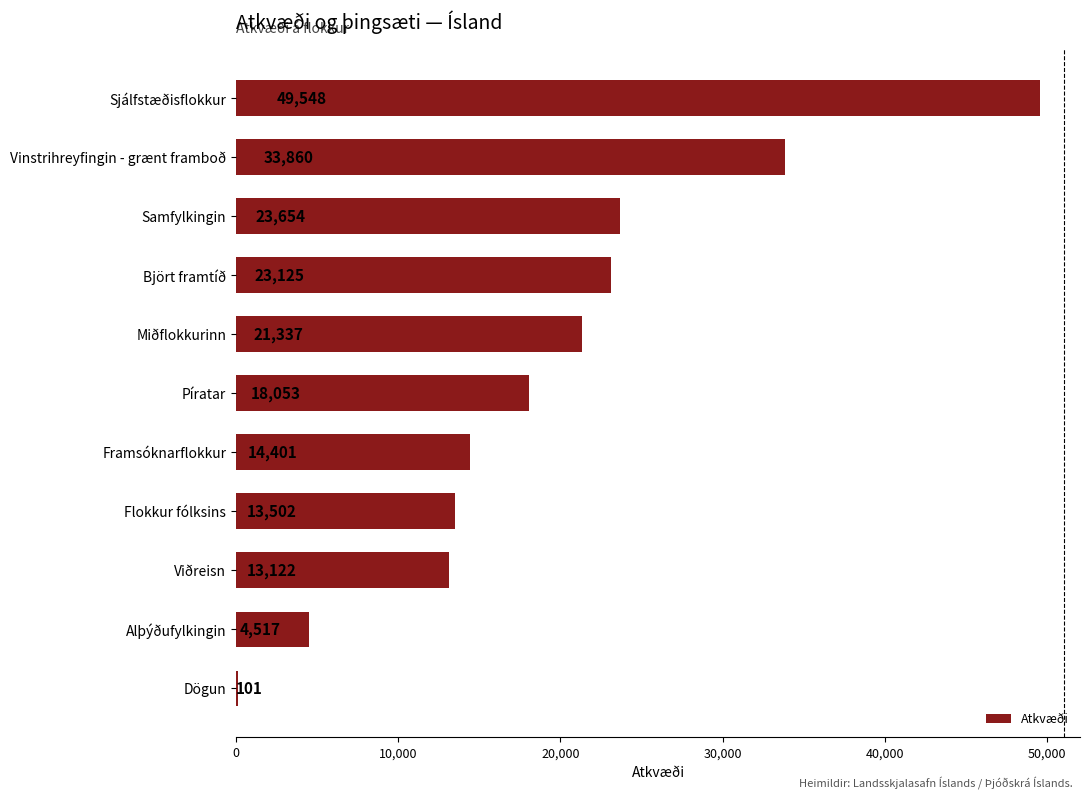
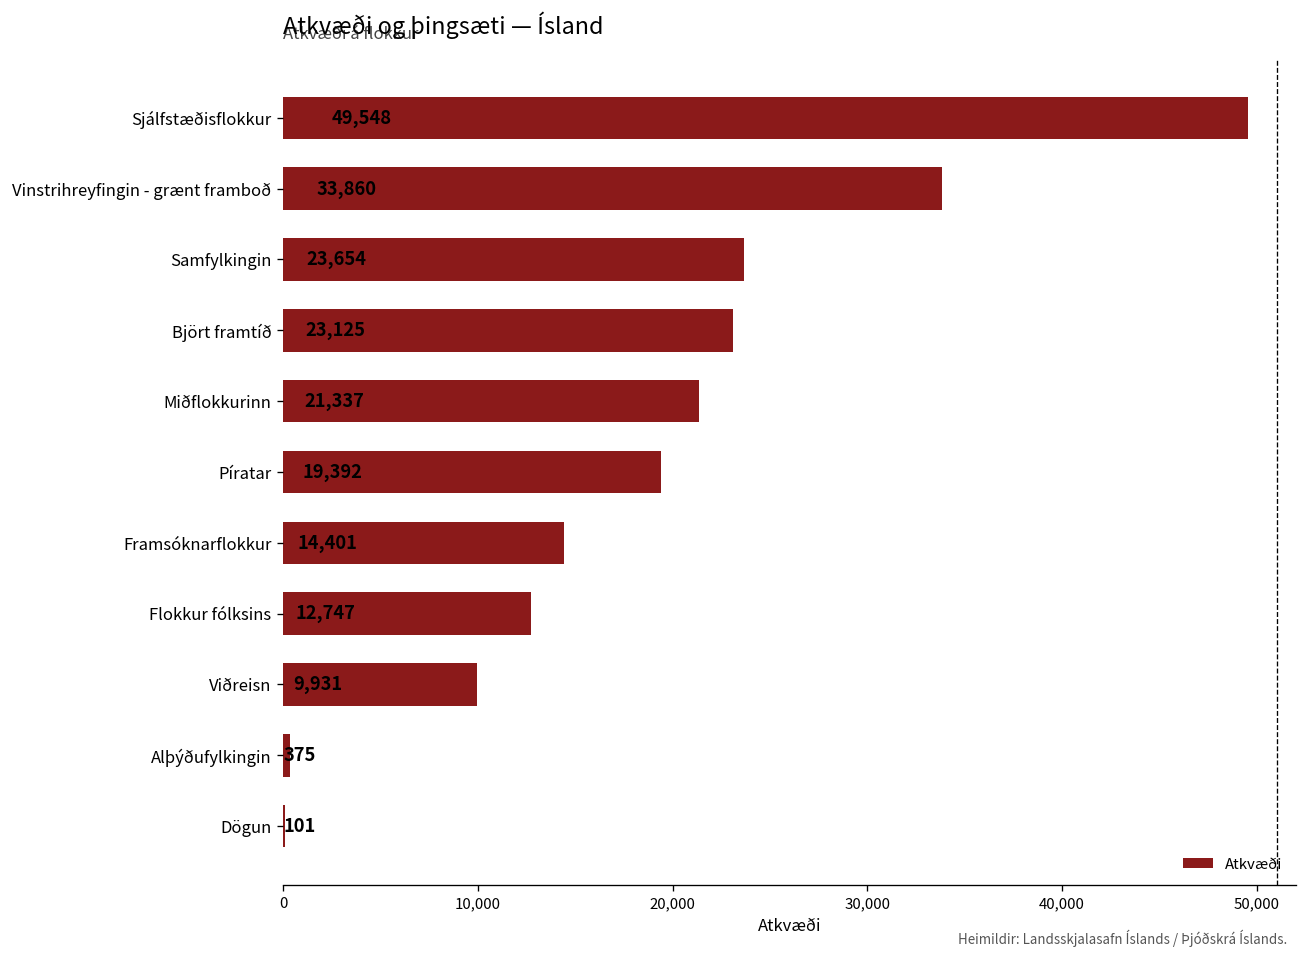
  {
    "Sjálfstæðisflokkur": "49,548",
    "Vinstrihreyfingin - grænt framboð": "33,860",
    "Samfylkingin": "23,654",
    "Björt framtíð": "23,125",
    "Miðflokkurinn": "21,337",
-   "Píratar": "18,053",
+   "Píratar": "19,392",
    "Framsóknarflokkur": "14,401",
-   "Flokkur fólksins": "13,502",
-   "Viðreisn": "13,122",
-   "Alþýðufylkingin": "4,517",
+   "Flokkur fólksins": "12,747",
+   "Viðreisn": "9,931",
+   "Alþýðufylkingin": "375",
    "Dögun": "101"
  }
